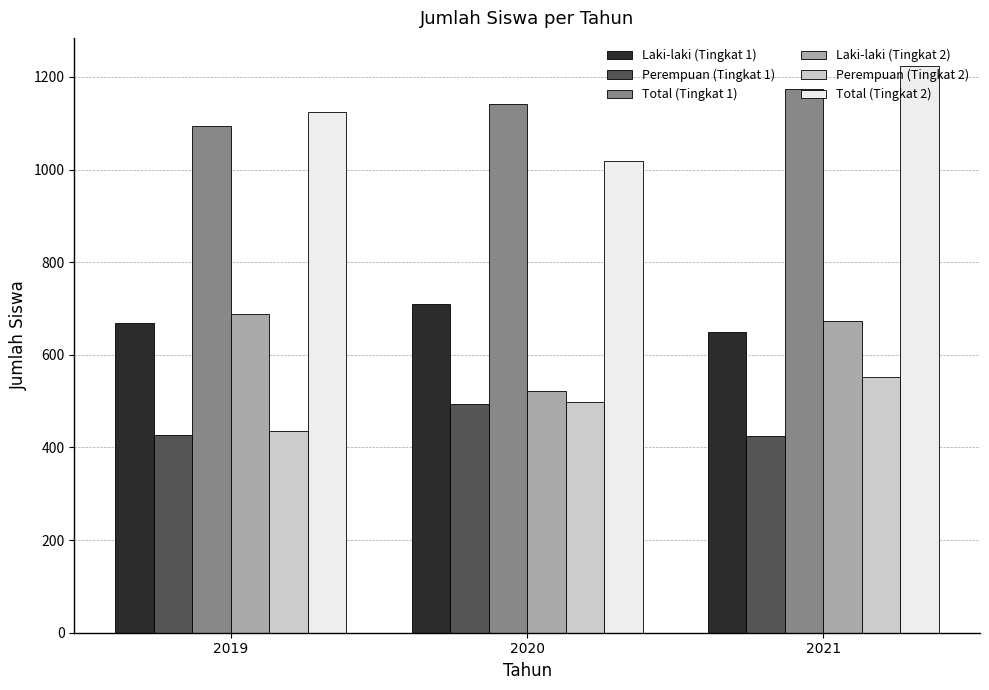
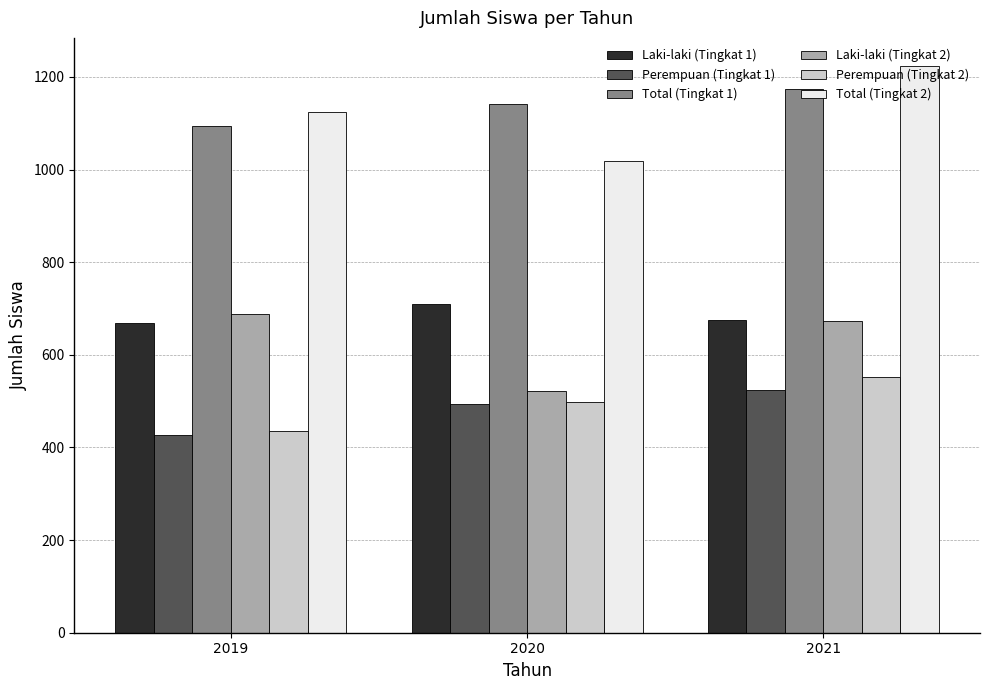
  {
    "Laki-laki (Tingkat 1)": {
      "2019": 670,
      "2020": 710,
-     "2021": 650
+     "2021": 680
    },
    "Perempuan (Tingkat 1)": {
      "2019": 430,
      "2020": 490,
-     "2021": 420
+     "2021": 520
    }
  }
